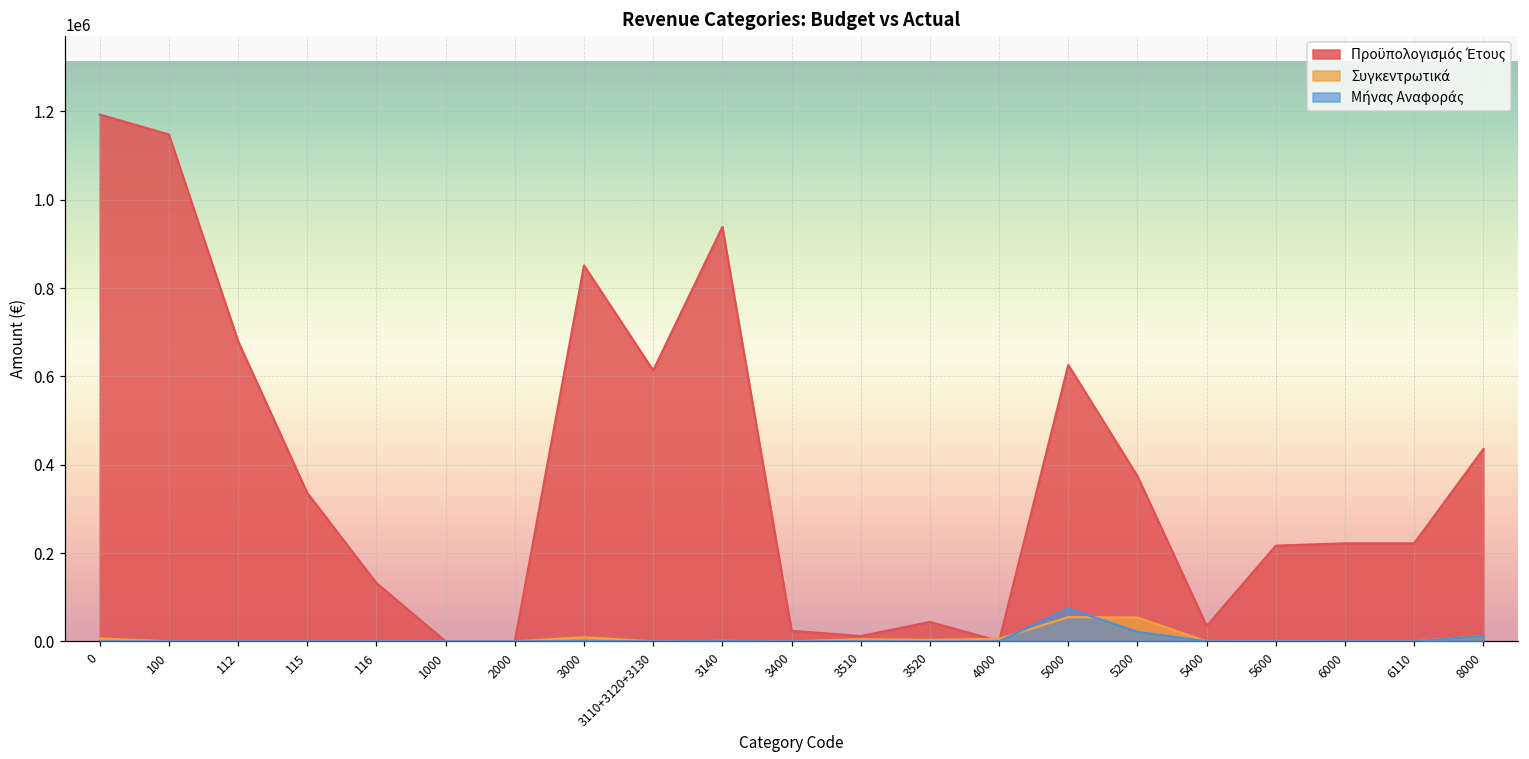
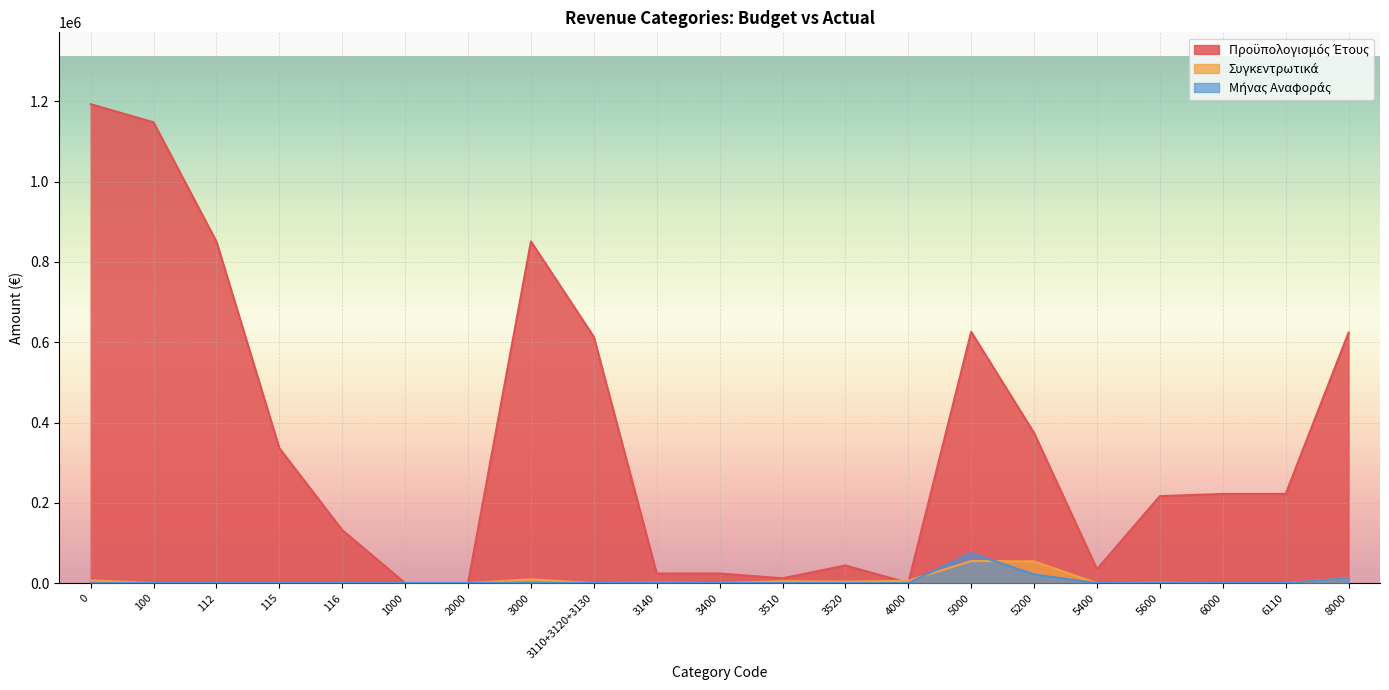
  {
    "Προϋπολογισμός Έτους": {
      "0": 1190000,
      "100": 1150000,
-     "112": 680000,
+     "112": 850000,
      "115": 340000,
      "116": 130000,
      "3000": 850000,
      "3110+3120+3130": 610000,
-     "3140": 940000,
+     "3140": 20000,
      "3400": 20000,
      "3510": 10000,
      "3520": 40000,
      "5000": 630000,
      "5200": 370000,
      "5400": 30000,
      "5600": 220000,
      "6000": 220000,
      "6110": 220000,
-     "8000": 440000
+     "8000": 620000
    },
    "Συγκεντρωτικά": {
      "0": 10000,
      "3000": 10000,
      "5000": 50000,
      "5200": 50000
    },
    "Μήνας Αναφοράς": {
      "0": 0,
      "3000": 0,
      "5000": 70000,
      "5200": 20000
    }
  }
